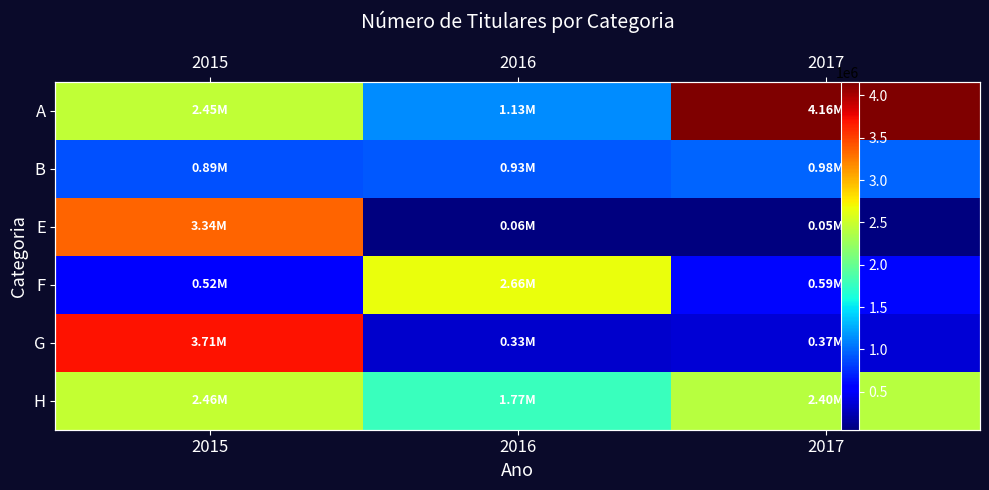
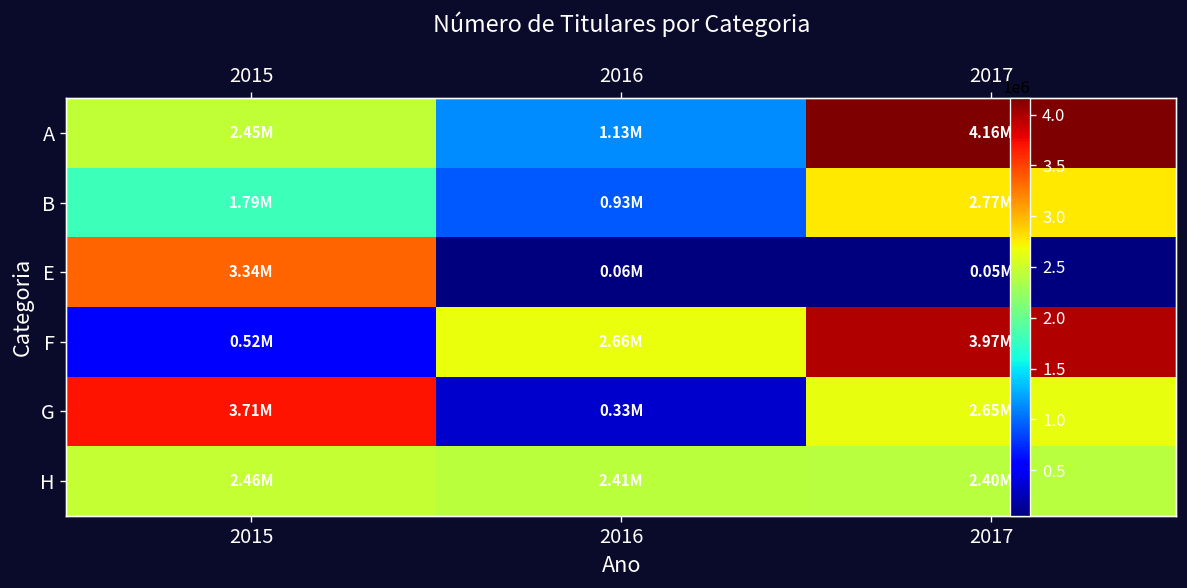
  {
    "A": {
      "2015": "2.45M",
      "2016": "1.13M",
      "2017": "4.16M"
    },
    "B": {
-     "2015": "0.89M",
+     "2015": "1.79M",
      "2016": "0.93M",
-     "2017": "0.98M"
+     "2017": "2.77M"
    },
    "E": {
      "2015": "3.34M",
      "2016": "0.06M",
      "2017": "0.05M"
    },
    "F": {
      "2015": "0.52M",
      "2016": "2.66M",
-     "2017": "0.59M"
+     "2017": "3.97M"
    },
    "G": {
      "2015": "3.71M",
      "2016": "0.33M",
-     "2017": "0.37M"
+     "2017": "2.65M"
    },
    "H": {
      "2015": "2.46M",
-     "2016": "1.77M",
+     "2016": "2.41M",
      "2017": "2.40M"
    }
  }
